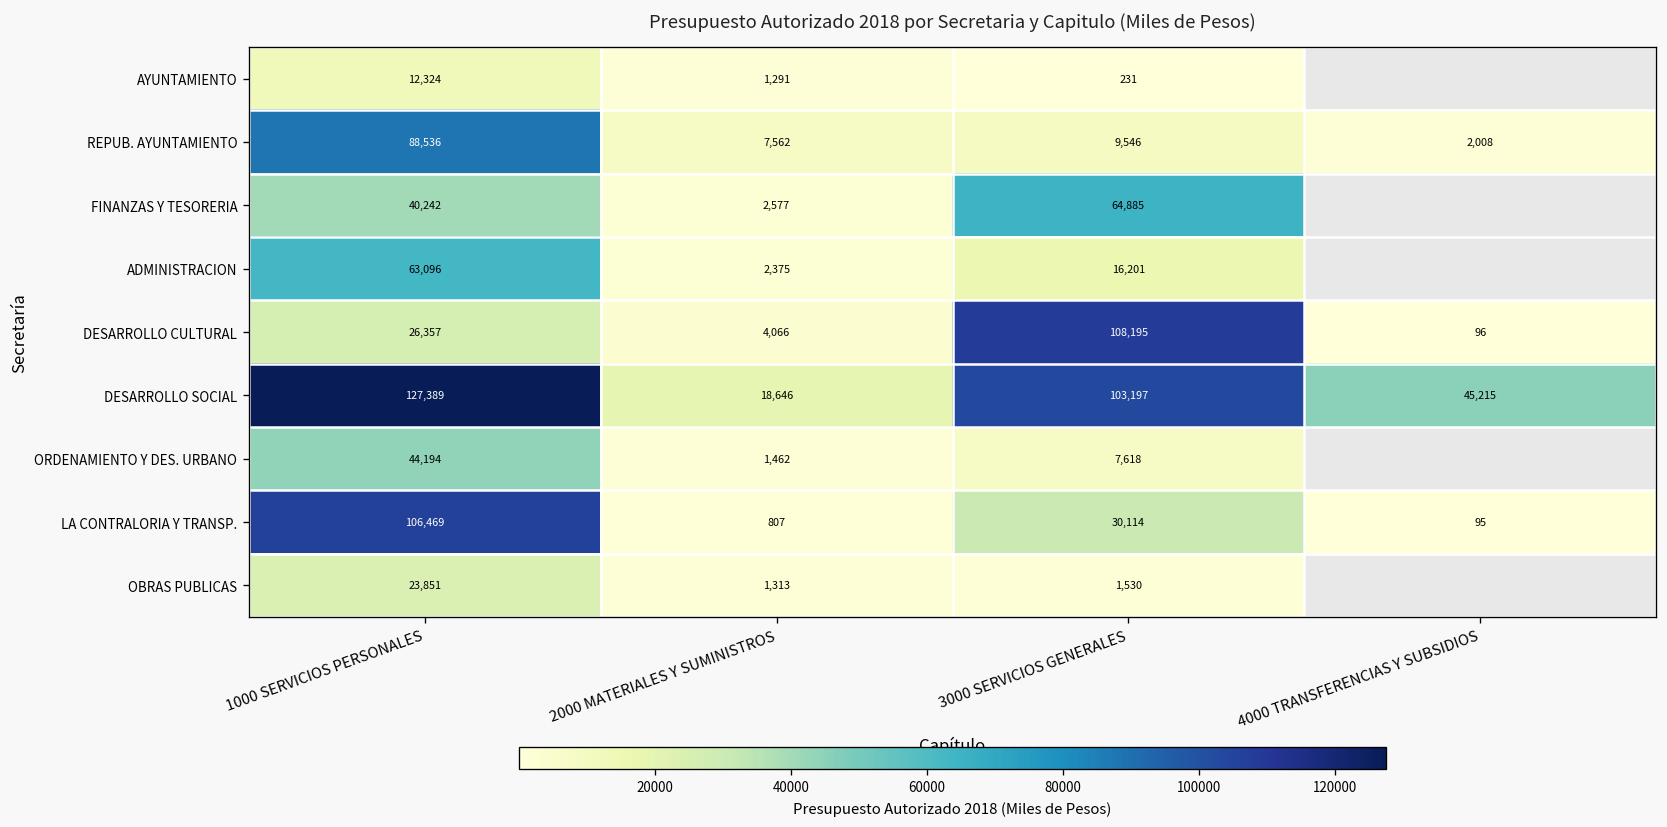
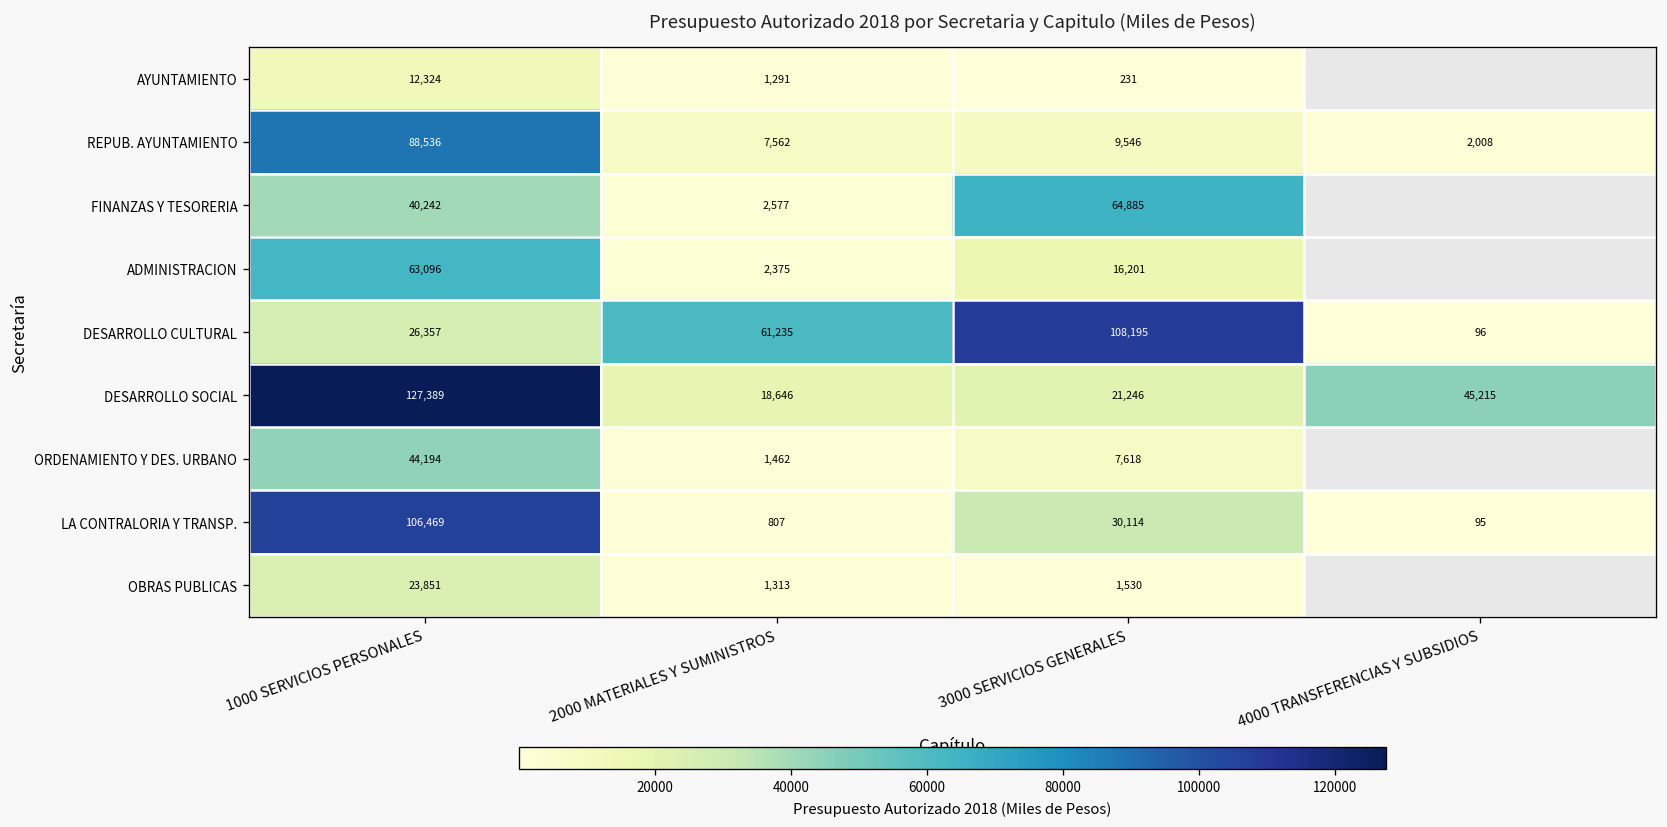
  {
    "AYUNTAMIENTO": {
      "1000 SERVICIOS PERSONALES": "12,324",
      "2000 MATERIALES Y SUMINISTROS": "1,291",
      "3000 SERVICIOS GENERALES": "231"
    },
    "REPUB. AYUNTAMIENTO": {
      "1000 SERVICIOS PERSONALES": "88,536",
      "2000 MATERIALES Y SUMINISTROS": "7,562",
      "3000 SERVICIOS GENERALES": "9,546",
      "4000 TRANSFERENCIAS Y SUBSIDIOS": "2,008"
    },
    "FINANZAS Y TESORERIA": {
      "1000 SERVICIOS PERSONALES": "40,242",
      "2000 MATERIALES Y SUMINISTROS": "2,577",
      "3000 SERVICIOS GENERALES": "64,885"
    },
    "ADMINISTRACION": {
      "1000 SERVICIOS PERSONALES": "63,096",
      "2000 MATERIALES Y SUMINISTROS": "2,375",
      "3000 SERVICIOS GENERALES": "16,201"
    },
    "DESARROLLO CULTURAL": {
      "1000 SERVICIOS PERSONALES": "26,357",
-     "2000 MATERIALES Y SUMINISTROS": "4,066",
+     "2000 MATERIALES Y SUMINISTROS": "61,235",
      "3000 SERVICIOS GENERALES": "108,195",
      "4000 TRANSFERENCIAS Y SUBSIDIOS": "96"
    },
    "DESARROLLO SOCIAL": {
      "1000 SERVICIOS PERSONALES": "127,389",
      "2000 MATERIALES Y SUMINISTROS": "18,646",
-     "3000 SERVICIOS GENERALES": "103,197",
+     "3000 SERVICIOS GENERALES": "21,246",
      "4000 TRANSFERENCIAS Y SUBSIDIOS": "45,215"
    },
    "ORDENAMIENTO Y DES. URBANO": {
      "1000 SERVICIOS PERSONALES": "44,194",
      "2000 MATERIALES Y SUMINISTROS": "1,462",
      "3000 SERVICIOS GENERALES": "7,618"
    },
    "LA CONTRALORIA Y TRANSP.": {
      "1000 SERVICIOS PERSONALES": "106,469",
      "2000 MATERIALES Y SUMINISTROS": "807",
      "3000 SERVICIOS GENERALES": "30,114",
      "4000 TRANSFERENCIAS Y SUBSIDIOS": "95"
    },
    "OBRAS PUBLICAS": {
      "1000 SERVICIOS PERSONALES": "23,851",
      "2000 MATERIALES Y SUMINISTROS": "1,313",
      "3000 SERVICIOS GENERALES": "1,530"
    }
  }
